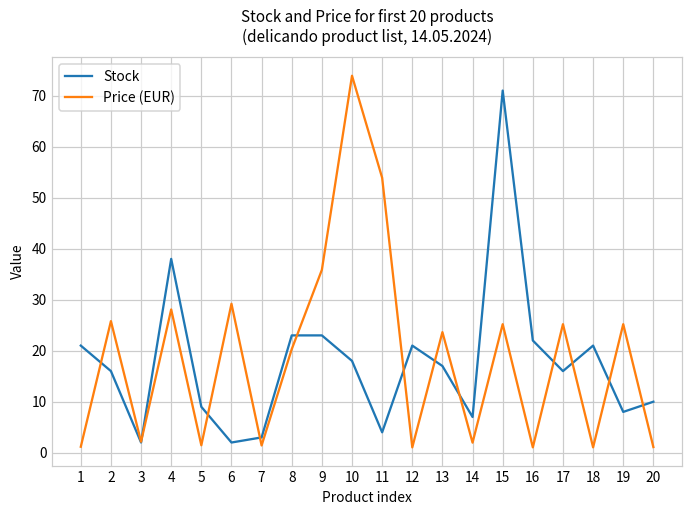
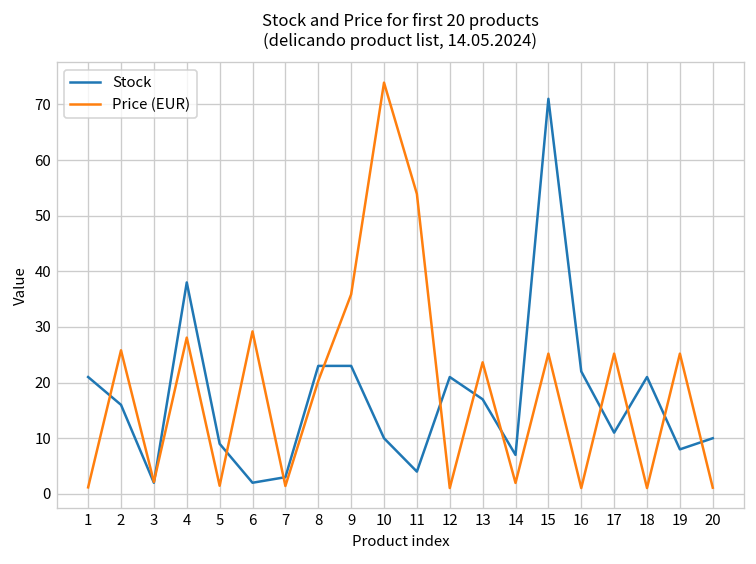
  {
    "Stock": {
      "1": 21,
      "2": 16,
      "4": 38,
      "5": 9,
      "6": 2,
      "7": 3,
      "8": 23,
      "9": 23,
-     "10": 18,
+     "10": 10,
      "11": 4,
      "12": 21,
      "13": 17,
      "14": 7,
      "15": 71,
      "16": 22,
-     "17": 16,
+     "17": 11,
      "18": 21,
      "19": 8,
      "20": 10
    },
    "Price (EUR)": {
      "1": 1,
      "2": 26,
      "4": 28,
      "5": 1,
      "6": 29,
      "7": 1,
      "8": 20,
      "9": 36,
      "10": 74,
      "11": 54,
      "12": 1,
      "13": 24,
      "14": 2,
      "15": 25,
      "16": 1,
      "17": 25,
      "18": 1,
      "19": 25,
      "20": 1
    }
  }
